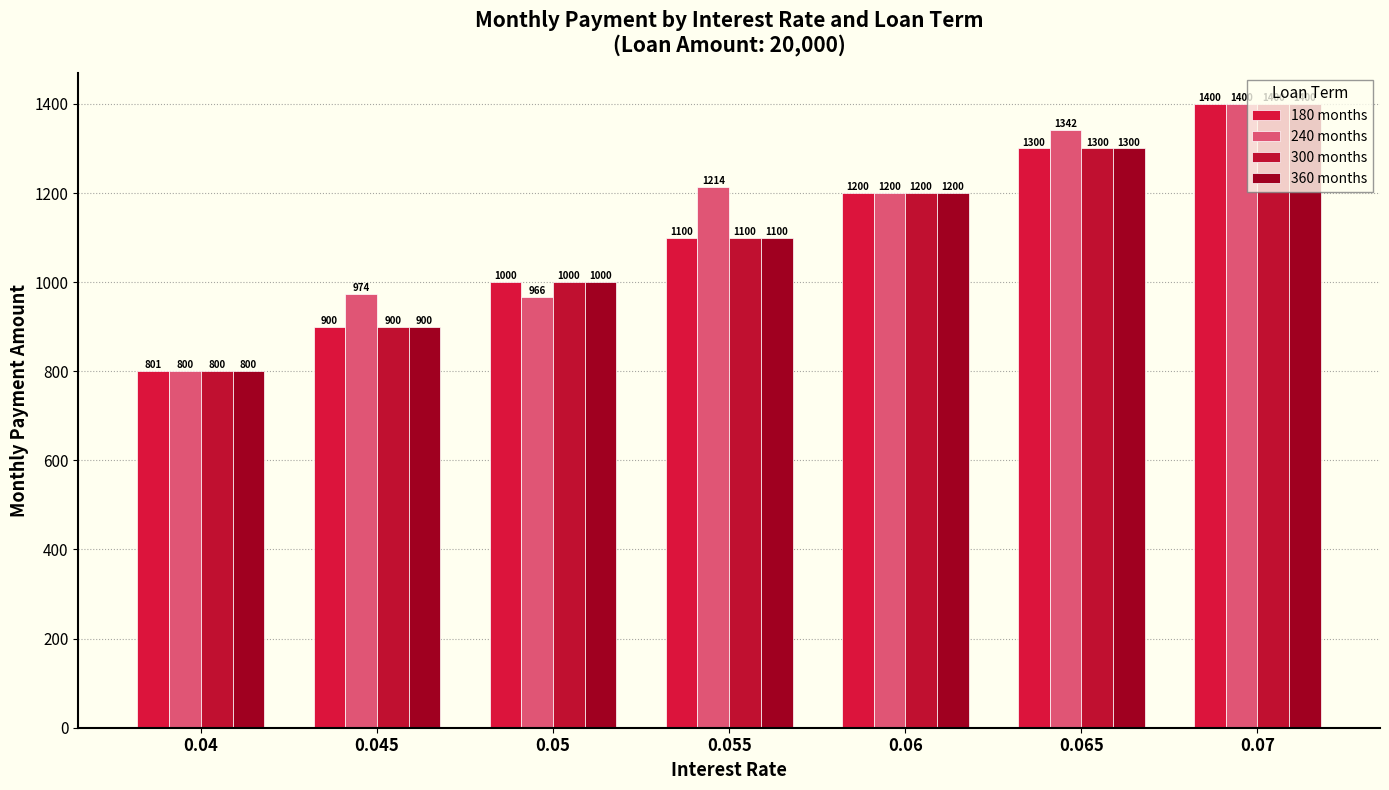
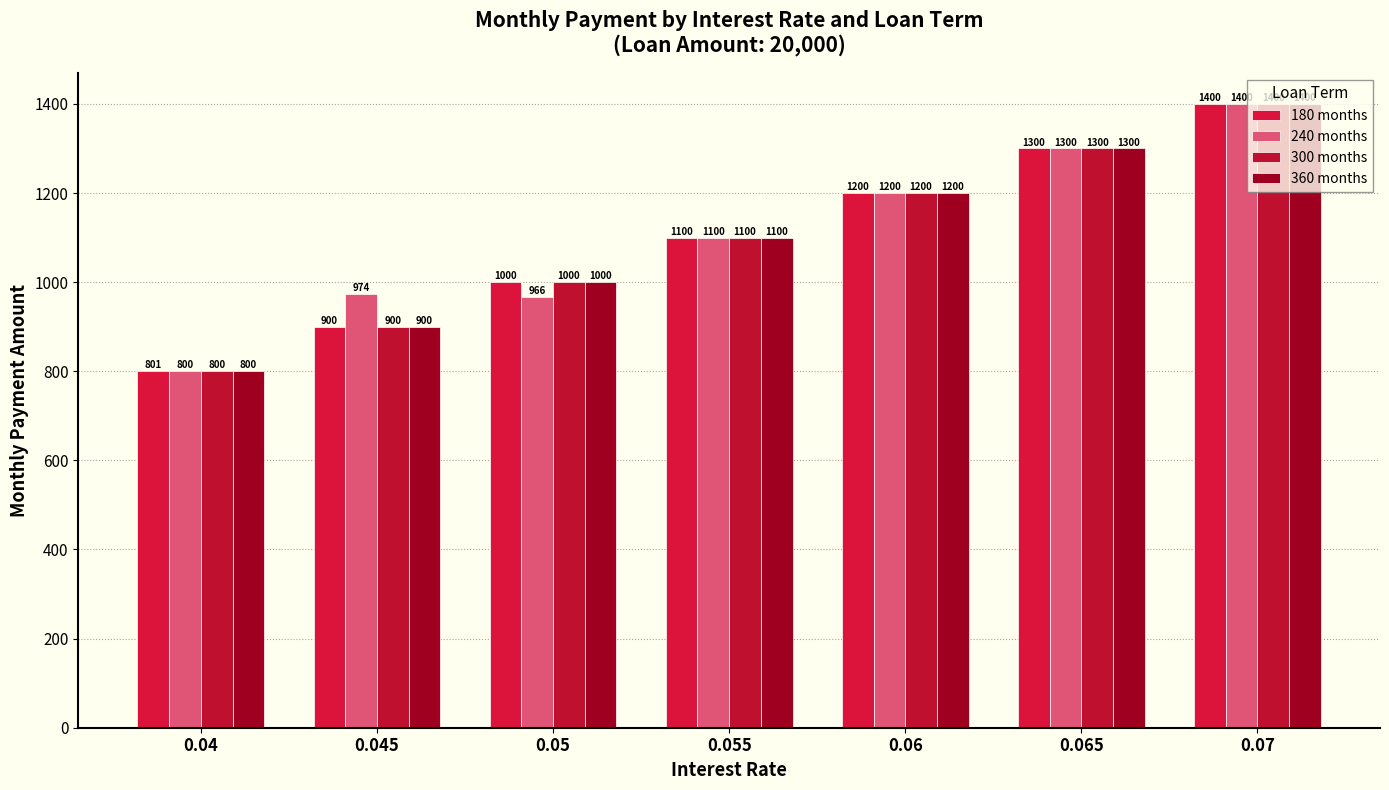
  {
    "240 months": {
      "0.04": 800,
      "0.045": 974,
      "0.05": 966,
-     "0.055": 1214,
+     "0.055": 1100,
      "0.06": 1200,
-     "0.065": 1342
+     "0.065": 1300
    }
  }
